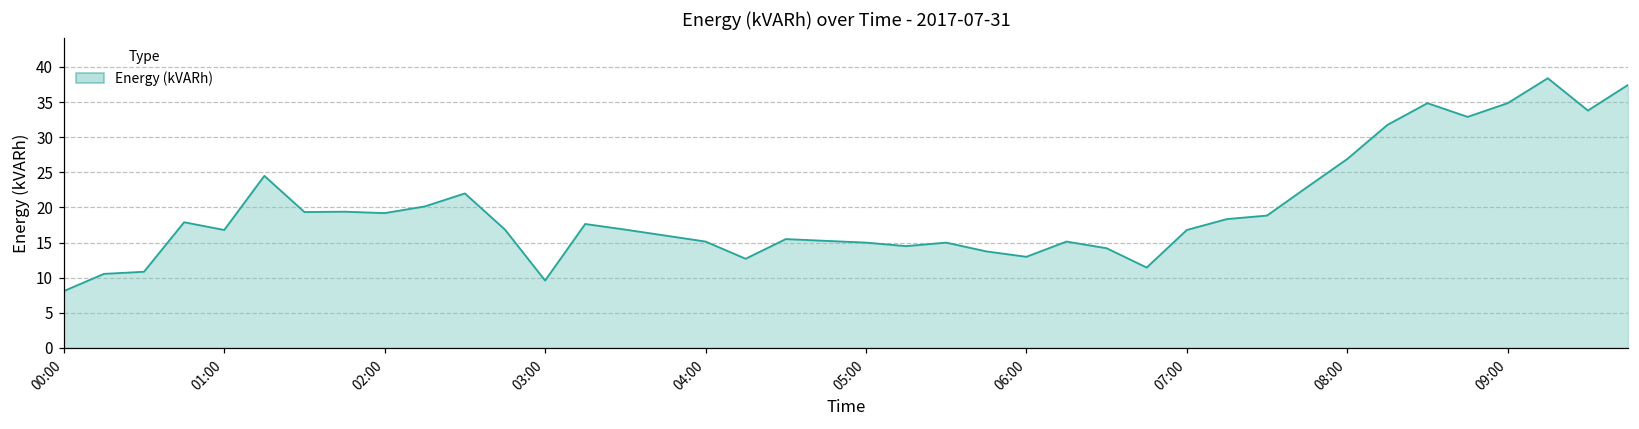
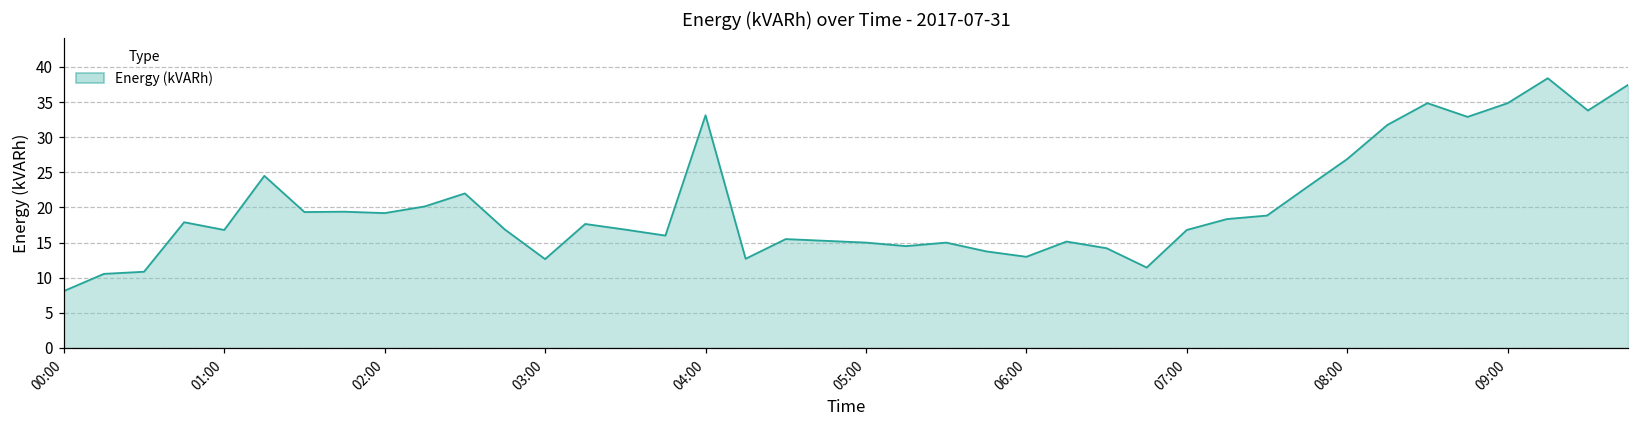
  {
    "00:00": 8,
    "01:00": 17,
    "02:00": 19,
-   "03:00": 10,
-   "04:00": 15,
+   "03:00": 13,
+   "04:00": 33,
    "05:00": 15,
    "06:00": 13,
    "07:00": 17,
    "08:00": 27,
    "09:00": 35
  }
